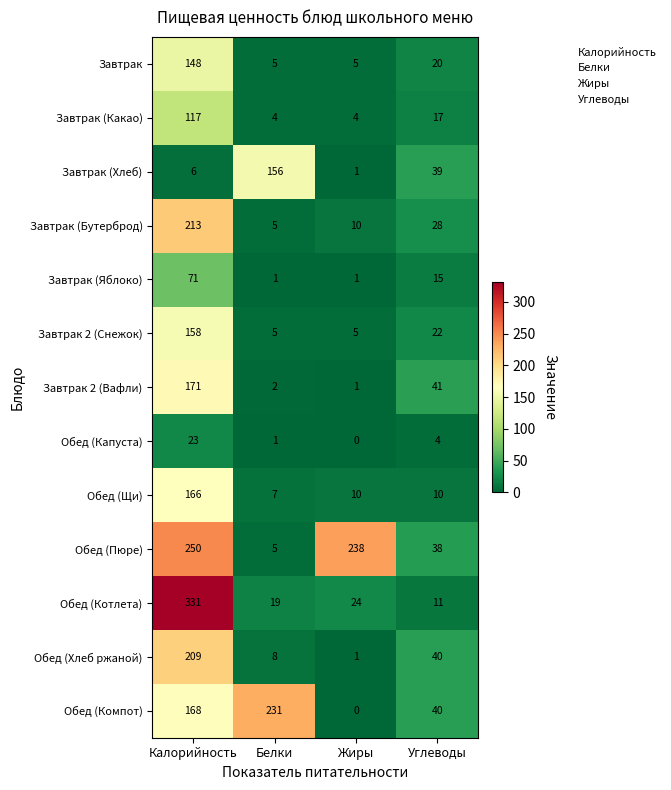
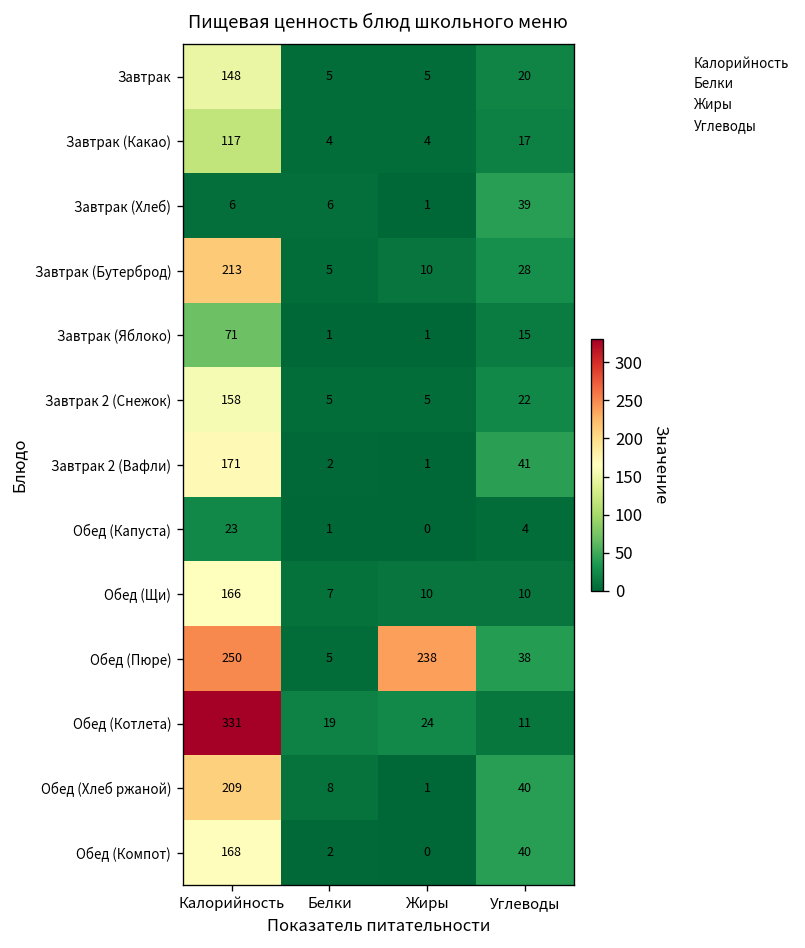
  {
    "Завтрак": {
      "Калорийность": 148,
      "Белки": 5,
      "Жиры": 5,
      "Углеводы": 20
    },
    "Завтрак (Какао)": {
      "Калорийность": 117,
      "Белки": 4,
      "Жиры": 4,
      "Углеводы": 17
    },
    "Завтрак (Хлеб)": {
      "Калорийность": 6,
-     "Белки": 156,
+     "Белки": 6,
      "Жиры": 1,
      "Углеводы": 39
    },
    "Завтрак (Бутерброд)": {
      "Калорийность": 213,
      "Белки": 5,
      "Жиры": 10,
      "Углеводы": 28
    },
    "Завтрак (Яблоко)": {
      "Калорийность": 71,
      "Белки": 1,
      "Жиры": 1,
      "Углеводы": 15
    },
    "Завтрак 2 (Снежок)": {
      "Калорийность": 158,
      "Белки": 5,
      "Жиры": 5,
      "Углеводы": 22
    },
    "Завтрак 2 (Вафли)": {
      "Калорийность": 171,
      "Белки": 2,
      "Жиры": 1,
      "Углеводы": 41
    },
    "Обед (Капуста)": {
      "Калорийность": 23,
      "Белки": 1,
      "Жиры": 0,
      "Углеводы": 4
    },
    "Обед (Щи)": {
      "Калорийность": 166,
      "Белки": 7,
      "Жиры": 10,
      "Углеводы": 10
    },
    "Обед (Пюре)": {
      "Калорийность": 250,
      "Белки": 5,
      "Жиры": 238,
      "Углеводы": 38
    },
    "Обед (Котлета)": {
      "Калорийность": 331,
      "Белки": 19,
      "Жиры": 24,
      "Углеводы": 11
    },
    "Обед (Хлеб ржаной)": {
      "Калорийность": 209,
      "Белки": 8,
      "Жиры": 1,
      "Углеводы": 40
    },
    "Обед (Компот)": {
      "Калорийность": 168,
-     "Белки": 231,
+     "Белки": 2,
      "Жиры": 0,
      "Углеводы": 40
    }
  }
